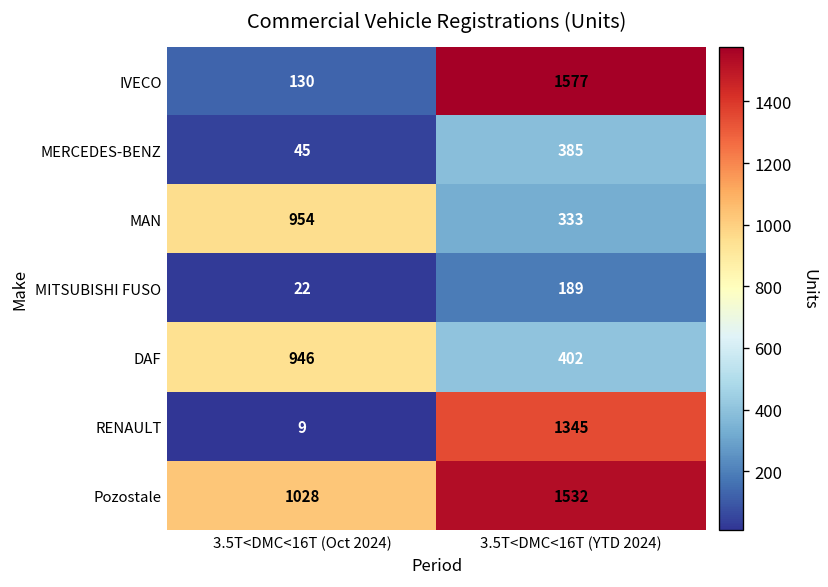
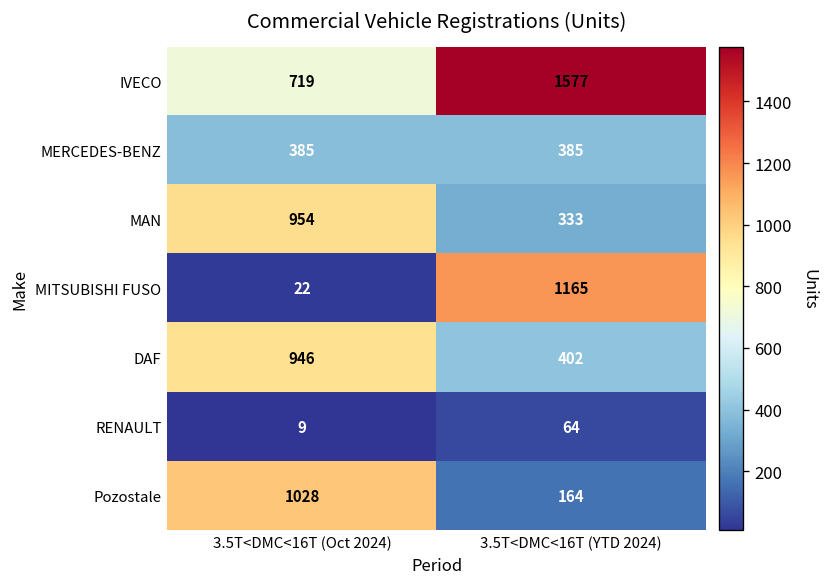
  {
    "IVECO": {
-     "3.5T<DMC<16T (Oct 2024)": 130,
+     "3.5T<DMC<16T (Oct 2024)": 719,
      "3.5T<DMC<16T (YTD 2024)": 1577
    },
    "MERCEDES-BENZ": {
-     "3.5T<DMC<16T (Oct 2024)": 45,
+     "3.5T<DMC<16T (Oct 2024)": 385,
      "3.5T<DMC<16T (YTD 2024)": 385
    },
    "MAN": {
      "3.5T<DMC<16T (Oct 2024)": 954,
      "3.5T<DMC<16T (YTD 2024)": 333
    },
    "MITSUBISHI FUSO": {
      "3.5T<DMC<16T (Oct 2024)": 22,
-     "3.5T<DMC<16T (YTD 2024)": 189
+     "3.5T<DMC<16T (YTD 2024)": 1165
    },
    "DAF": {
      "3.5T<DMC<16T (Oct 2024)": 946,
      "3.5T<DMC<16T (YTD 2024)": 402
    },
    "RENAULT": {
      "3.5T<DMC<16T (Oct 2024)": 9,
-     "3.5T<DMC<16T (YTD 2024)": 1345
+     "3.5T<DMC<16T (YTD 2024)": 64
    },
    "Pozostale": {
      "3.5T<DMC<16T (Oct 2024)": 1028,
-     "3.5T<DMC<16T (YTD 2024)": 1532
+     "3.5T<DMC<16T (YTD 2024)": 164
    }
  }
